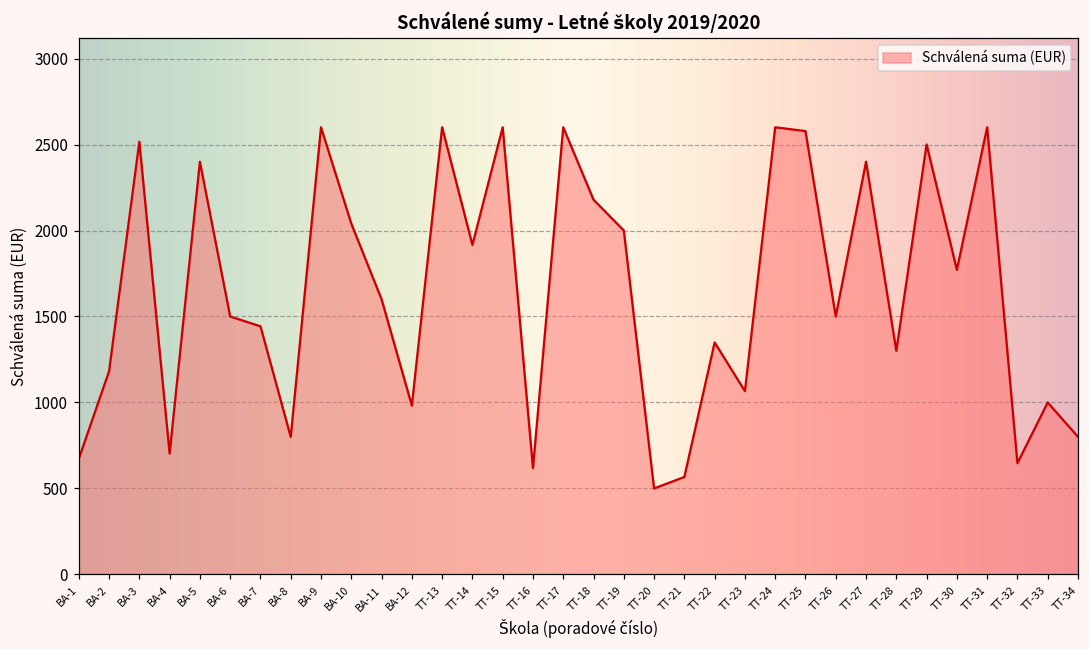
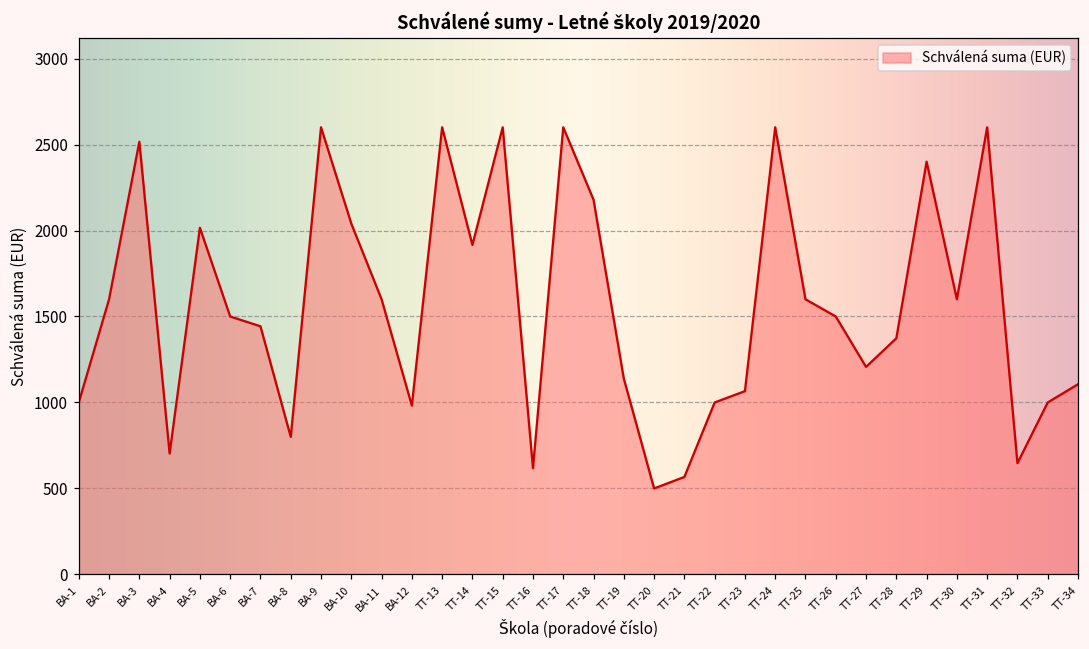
  {
-   "BA-1": 670,
-   "BA-2": 1180,
+   "BA-1": 1000,
+   "BA-2": 1600,
    "BA-3": 2520,
    "BA-4": 700,
-   "BA-5": 2400,
+   "BA-5": 2020,
    "BA-6": 1500,
    "BA-7": 1440,
    "BA-8": 800,
    "BA-9": 2600,
    "BA-10": 2040,
    "BA-11": 1600,
    "BA-12": 980,
    "TT-13": 2600,
    "TT-14": 1920,
    "TT-15": 2600,
    "TT-16": 620,
    "TT-17": 2600,
    "TT-18": 2180,
-   "TT-19": 2000,
+   "TT-19": 1140,
    "TT-20": 500,
    "TT-21": 570,
-   "TT-22": 1350,
+   "TT-22": 1000,
    "TT-23": 1070,
    "TT-24": 2600,
-   "TT-25": 2580,
+   "TT-25": 1600,
    "TT-26": 1500,
-   "TT-27": 2400,
-   "TT-28": 1300,
-   "TT-29": 2500,
-   "TT-30": 1770,
+   "TT-27": 1210,
+   "TT-28": 1370,
+   "TT-29": 2400,
+   "TT-30": 1600,
    "TT-31": 2600,
    "TT-32": 650,
    "TT-33": 1000,
-   "TT-34": 800
+   "TT-34": 1110
  }
